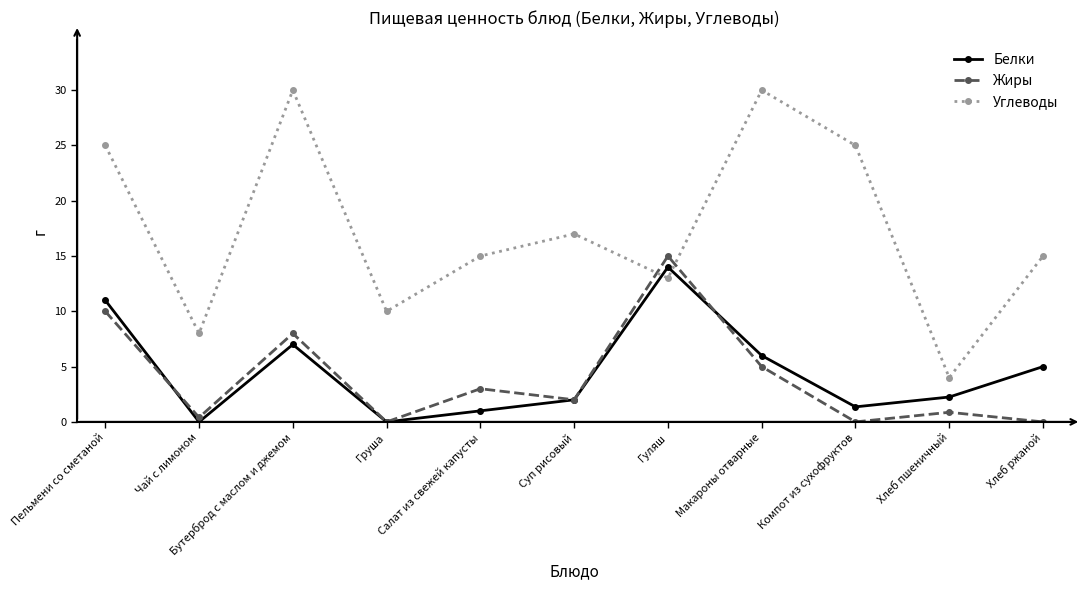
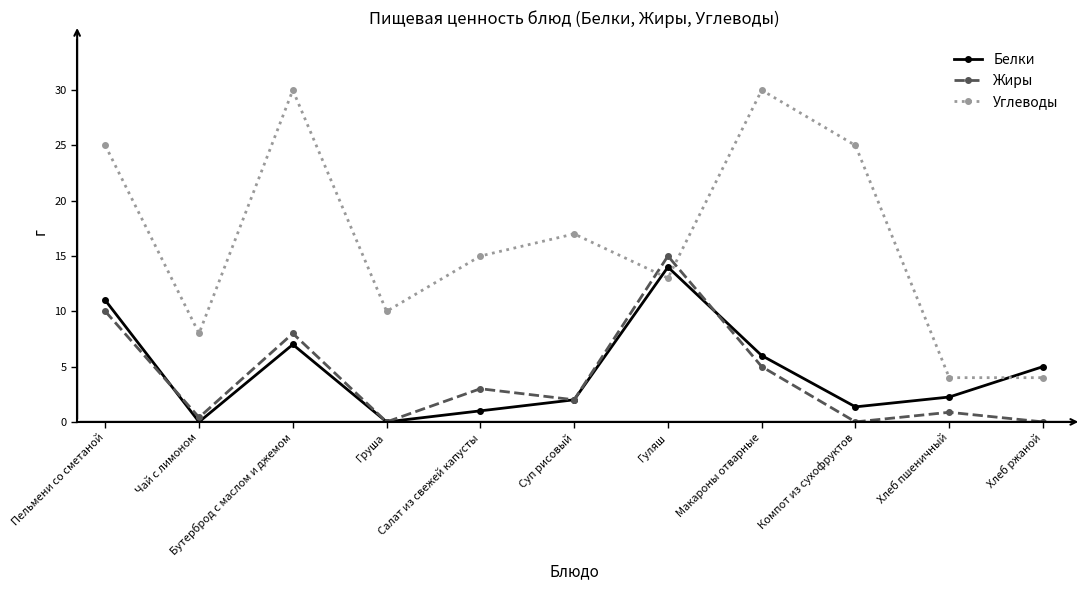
  {
    "Белки": {
      "Пельмени со сметаной": 11,
      "Чай с лимоном": 0,
      "Бутерброд с маслом и джемом": 7,
      "Салат из свежей капусты": 1,
      "Гуляш": 14,
      "Макароны отварные": 6,
      "Компот из сухофруктов": 1.4,
      "Хлеб пшеничный": 2.3,
      "Хлеб ржаной": 5
    },
    "Жиры": {
      "Пельмени со сметаной": 10,
      "Чай с лимоном": 0.4,
      "Бутерброд с маслом и джемом": 8,
      "Салат из свежей капусты": 3,
      "Гуляш": 15,
      "Макароны отварные": 5,
      "Компот из сухофруктов": 0,
      "Хлеб пшеничный": 1,
      "Хлеб ржаной": 0
    },
    "Углеводы": {
      "Пельмени со сметаной": 25,
      "Чай с лимоном": 8,
      "Бутерброд с маслом и джемом": 30,
      "Груша": 10,
      "Салат из свежей капусты": 15,
      "Суп рисовый": 17,
      "Гуляш": 13,
      "Макароны отварные": 30,
      "Компот из сухофруктов": 25,
      "Хлеб пшеничный": 4,
-     "Хлеб ржаной": 15
+     "Хлеб ржаной": 4
    }
  }
